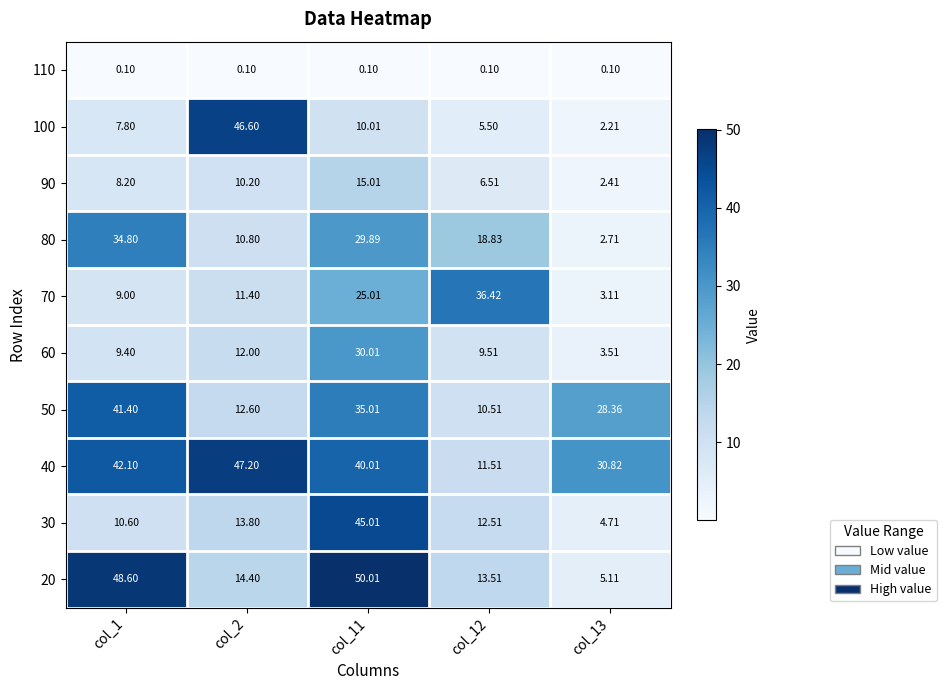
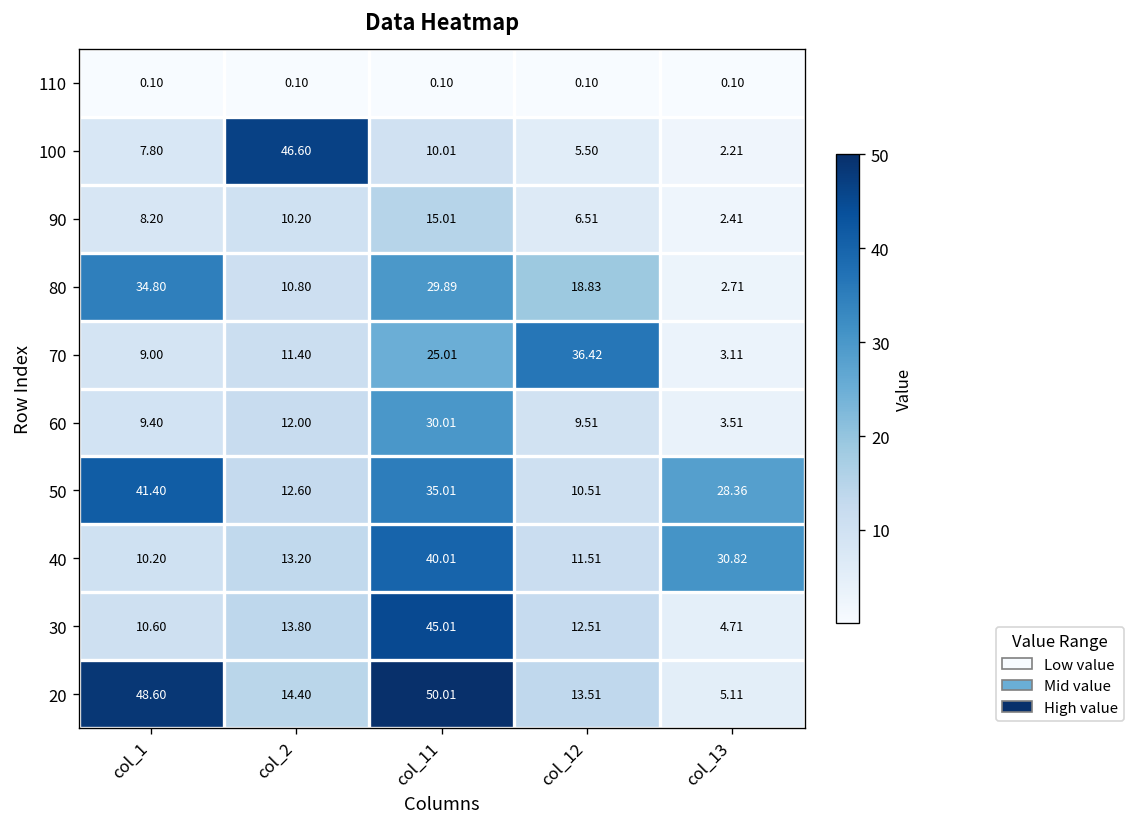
  {
    "110": {
      "col_1": 0.10,
      "col_2": 0.10,
      "col_11": 0.10,
      "col_12": 0.10,
      "col_13": 0.10
    },
    "100": {
      "col_1": 7.80,
      "col_2": 46.60,
      "col_11": 10.01,
      "col_12": 5.50,
      "col_13": 2.21
    },
    "90": {
      "col_1": 8.20,
      "col_2": 10.20,
      "col_11": 15.01,
      "col_12": 6.51,
      "col_13": 2.41
    },
    "80": {
      "col_1": 34.80,
      "col_2": 10.80,
      "col_11": 29.89,
      "col_12": 18.83,
      "col_13": 2.71
    },
    "70": {
      "col_1": 9.00,
      "col_2": 11.40,
      "col_11": 25.01,
      "col_12": 36.42,
      "col_13": 3.11
    },
    "60": {
      "col_1": 9.40,
      "col_2": 12.00,
      "col_11": 30.01,
      "col_12": 9.51,
      "col_13": 3.51
    },
    "50": {
      "col_1": 41.40,
      "col_2": 12.60,
      "col_11": 35.01,
      "col_12": 10.51,
      "col_13": 28.36
    },
    "40": {
-     "col_1": 42.10,
-     "col_2": 47.20,
+     "col_1": 10.20,
+     "col_2": 13.20,
      "col_11": 40.01,
      "col_12": 11.51,
      "col_13": 30.82
    },
    "30": {
      "col_1": 10.60,
      "col_2": 13.80,
      "col_11": 45.01,
      "col_12": 12.51,
      "col_13": 4.71
    },
    "20": {
      "col_1": 48.60,
      "col_2": 14.40,
      "col_11": 50.01,
      "col_12": 13.51,
      "col_13": 5.11
    }
  }
